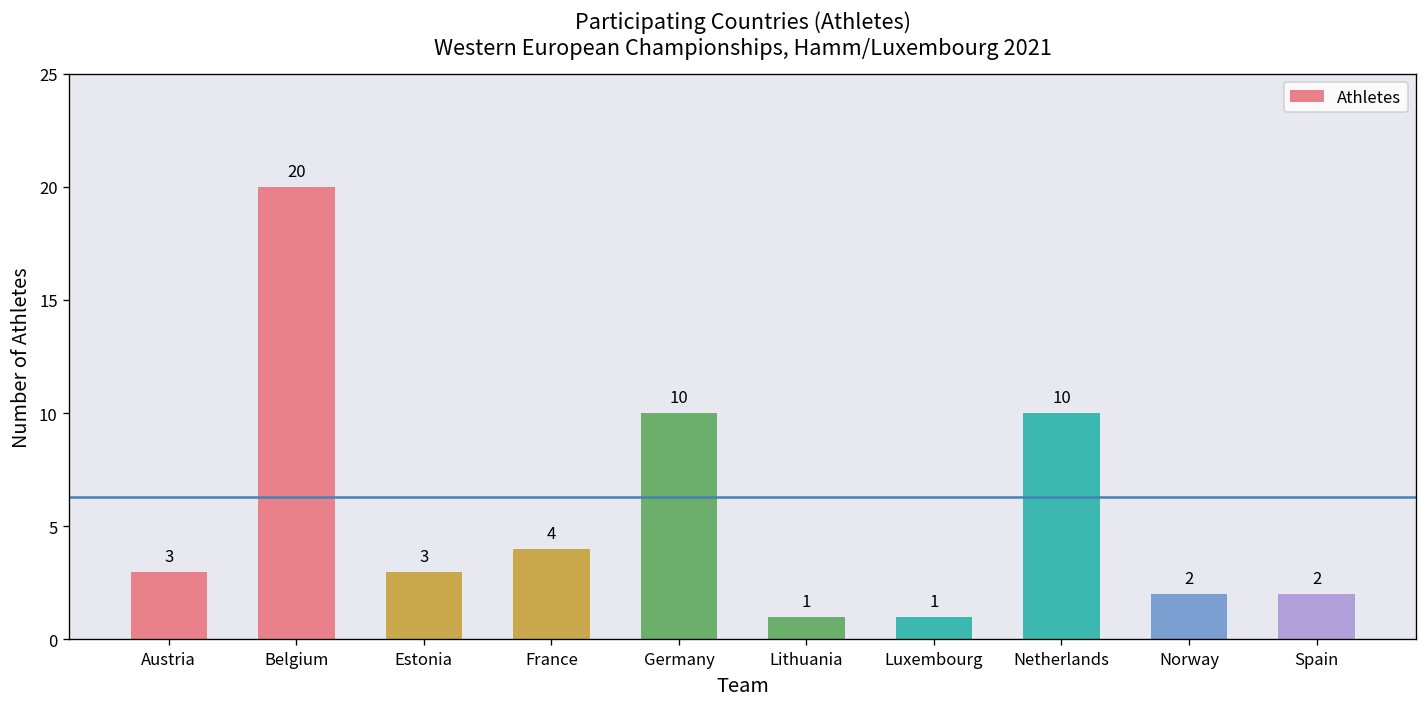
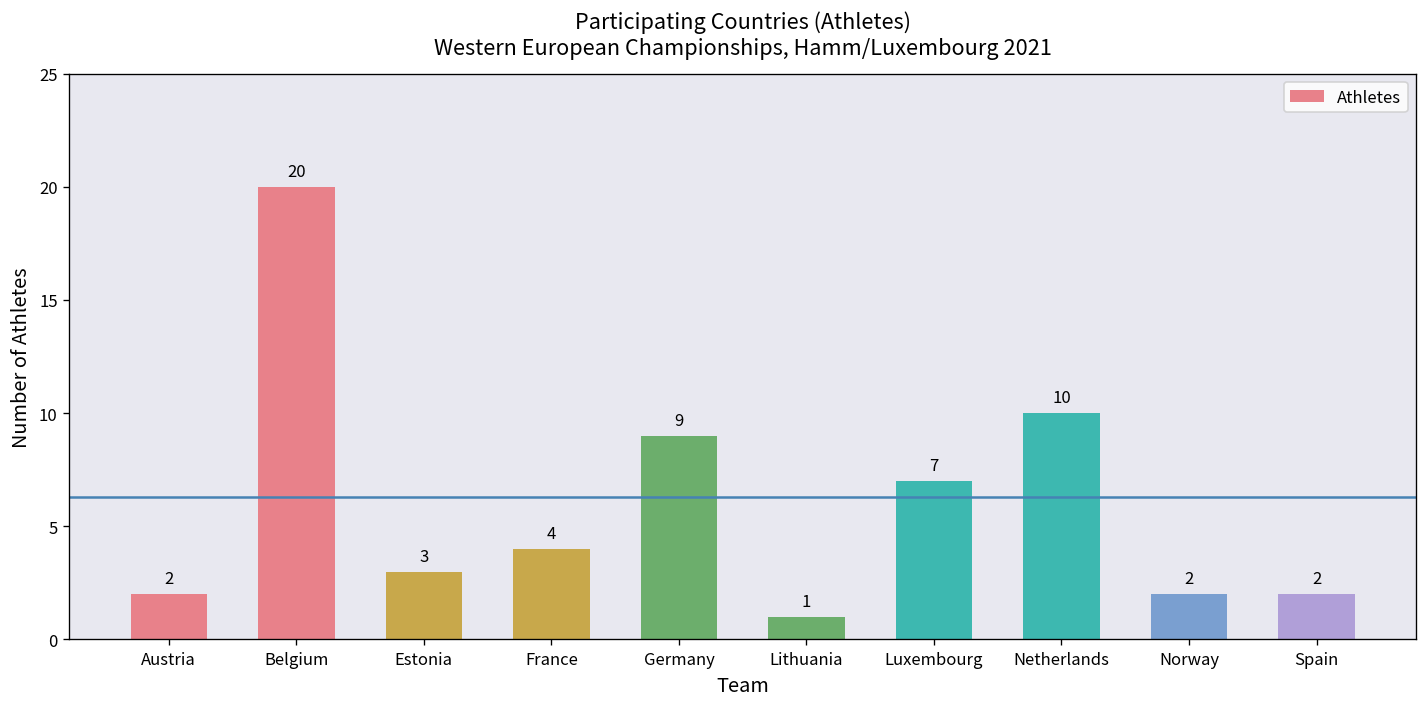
  {
-   "Austria": 3,
+   "Austria": 2,
    "Belgium": 20,
    "Estonia": 3,
    "France": 4,
-   "Germany": 10,
+   "Germany": 9,
    "Lithuania": 1,
-   "Luxembourg": 1,
+   "Luxembourg": 7,
    "Netherlands": 10,
    "Norway": 2,
    "Spain": 2
  }
